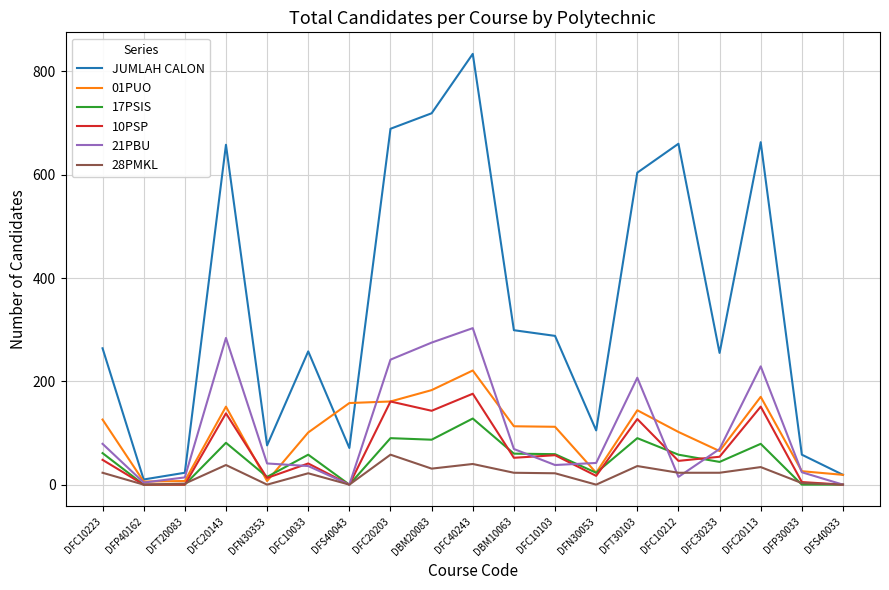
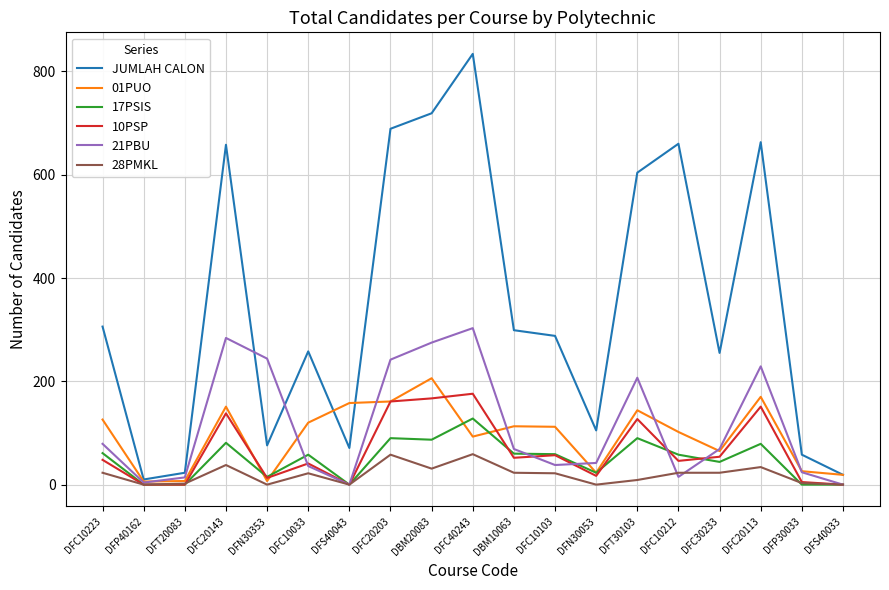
  {
    "JUMLAH CALON": {
-     "DFC10223": 260,
+     "DFC10223": 310,
      "DFT20083": 20,
      "DFC20143": 660,
      "DFN30353": 80,
      "DFC10033": 260,
      "DFS40043": 70,
      "DFC20203": 690,
      "DBM20083": 720,
      "DFC40243": 830,
      "DBM10063": 300,
      "DFC10103": 290,
      "DFN30053": 110,
      "DFT30103": 600,
      "DFC10212": 660,
      "DFC30233": 260,
      "DFC20113": 660,
      "DFP30033": 60
    },
    "01PUO": {
      "DFC10223": 130,
      "DFT20083": 10,
      "DFC20143": 150,
      "DFN30353": 10,
-     "DFC10033": 100,
+     "DFC10033": 120,
      "DFS40043": 160,
-     "DBM20083": 180,
-     "DFC40243": 220,
+     "DBM20083": 210,
+     "DFC40243": 90,
      "DBM10063": 110,
      "DFC10103": 110,
      "DFT30103": 140,
      "DFC10212": 100,
      "DFC20113": 170
    },
    "17PSIS": {
      "DFC10223": 60,
      "DFC20143": 80,
      "DFC10033": 60,
      "DFC20203": 90,
      "DBM20083": 90,
      "DFC40243": 130,
      "DBM10063": 60,
      "DFT30103": 90,
      "DFC10212": 60,
      "DFC30233": 40,
      "DFC20113": 80
    },
    "10PSP": {
      "DFC10223": 50,
      "DFC20143": 140,
-     "DBM20083": 140,
+     "DBM20083": 170,
      "DFC40243": 180,
      "DBM10063": 50,
      "DFN30053": 20,
      "DFT30103": 130,
      "DFC10212": 50,
      "DFC30233": 50,
      "DFC20113": 150
    },
    "21PBU": {
      "DFC10223": 80,
      "DFT20083": 10,
      "DFC20143": 280,
-     "DFN30353": 40,
+     "DFN30353": 240,
      "DFC20203": 240,
      "DBM20083": 280,
      "DFC40243": 300,
      "DBM10063": 70,
      "DFC10103": 40,
      "DFN30053": 40,
      "DFT30103": 210,
      "DFC10212": 20,
      "DFC20113": 230
    },
    "28PMKL": {
      "DFC10223": 20,
      "DFC20143": 40,
      "DFN30353": 0,
      "DFC10033": 20,
      "DFC20203": 60,
      "DBM20083": 30,
-     "DFC40243": 40,
+     "DFC40243": 60,
      "DBM10063": 20,
      "DFC10103": 20,
      "DFN30053": 0,
-     "DFT30103": 40,
+     "DFT30103": 10,
      "DFC10212": 20,
      "DFC30233": 20,
      "DFC20113": 30
    }
  }
